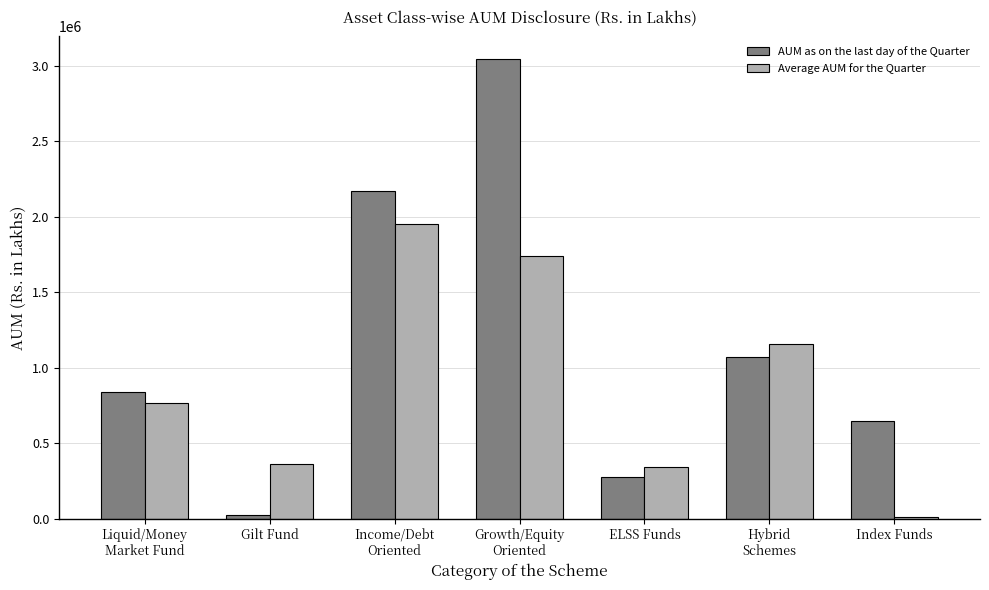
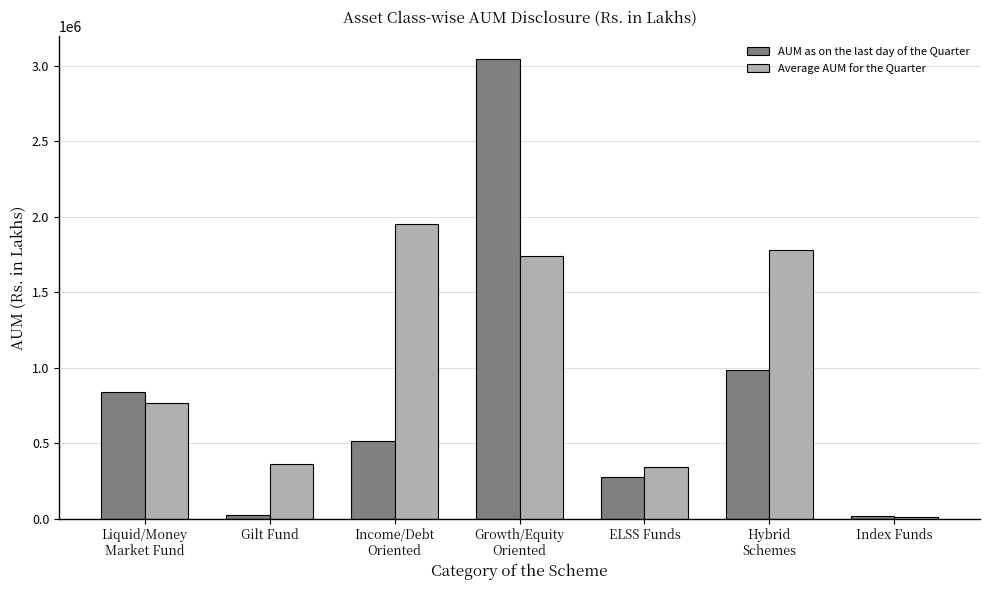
  {
    "AUM as on the last day of the Quarter": {
      "Liquid/Money Market Fund": 840000,
      "Gilt Fund": 20000,
-     "Income/Debt Oriented": 2170000,
+     "Income/Debt Oriented": 510000,
      "Growth/Equity Oriented": 3040000,
      "ELSS Funds": 270000,
-     "Hybrid Schemes": 1070000,
-     "Index Funds": 650000
+     "Hybrid Schemes": 980000,
+     "Index Funds": 10000
    },
    "Average AUM for the Quarter": {
      "Liquid/Money Market Fund": 770000,
      "Gilt Fund": 360000,
      "Income/Debt Oriented": 1950000,
      "Growth/Equity Oriented": 1740000,
      "ELSS Funds": 340000,
-     "Hybrid Schemes": 1160000
+     "Hybrid Schemes": 1780000
    }
  }
